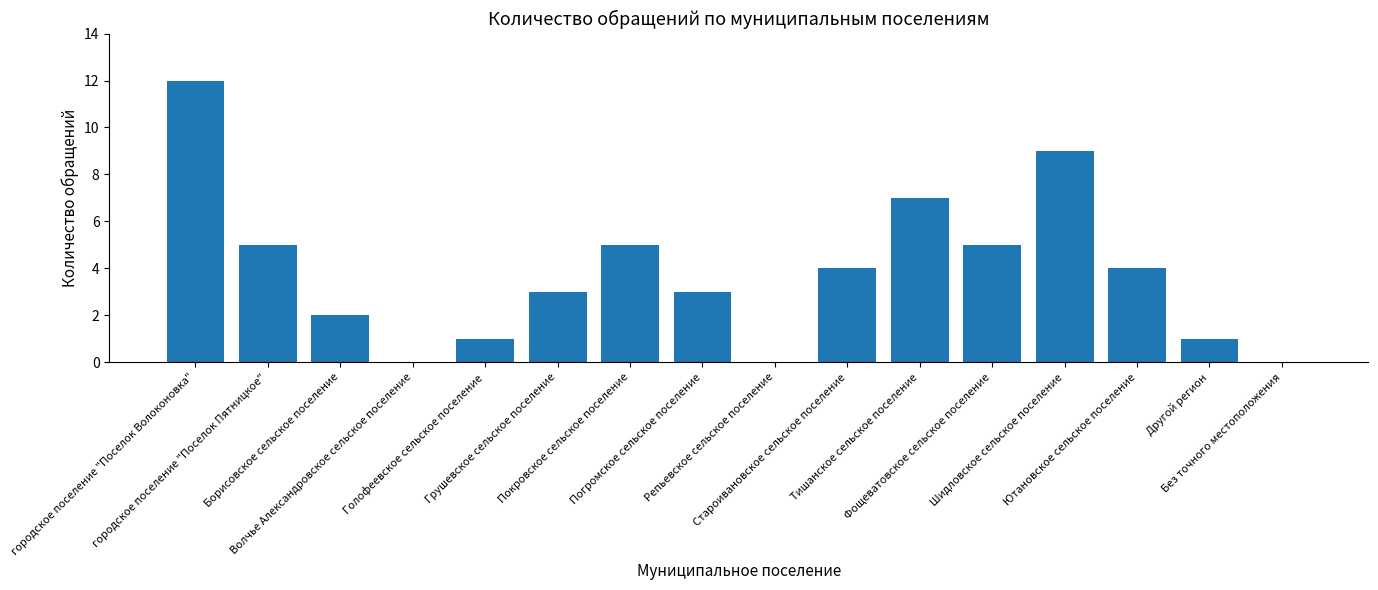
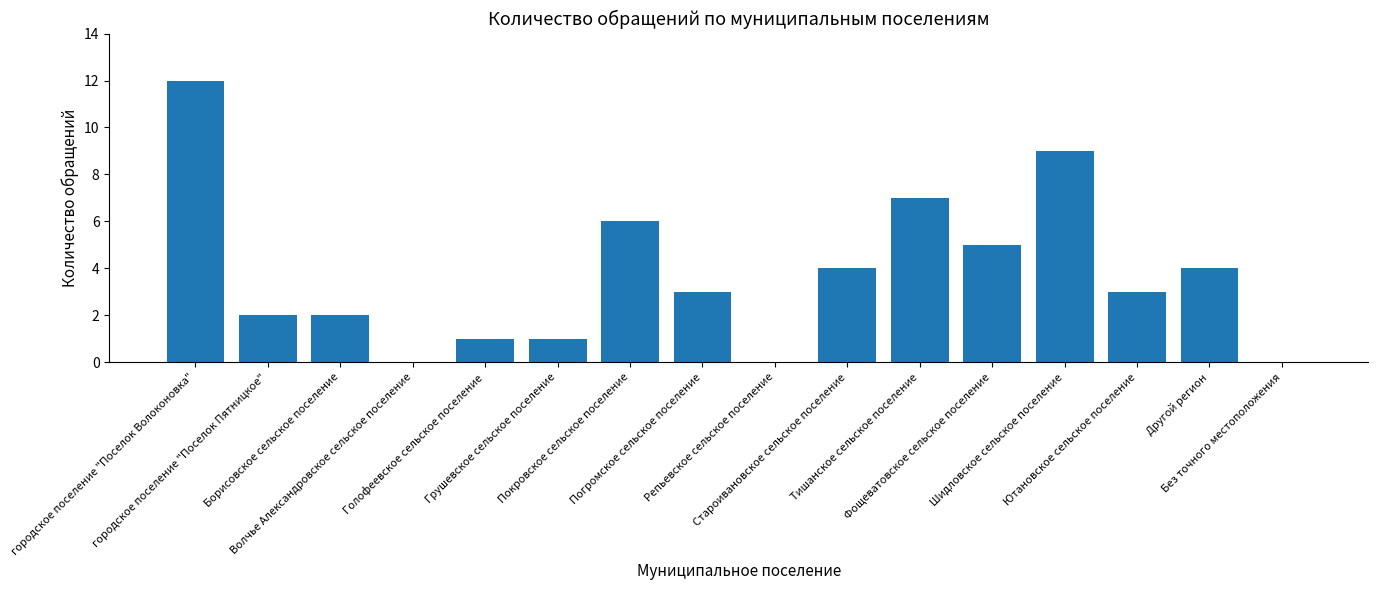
  {
    "городское поселение \"Поселок Волоконовка\"": 12,
-   "городское поселение \"Поселок Пятницкое\"": 5,
+   "городское поселение \"Поселок Пятницкое\"": 2,
    "Борисовское сельское поселение": 2,
    "Волчье Александровское сельское поселение": 0,
    "Голофеевское сельское поселение": 1,
-   "Грушевское сельское поселение": 3,
-   "Покровское сельское поселение": 5,
+   "Грушевское сельское поселение": 1,
+   "Покровское сельское поселение": 6,
    "Погромское сельское поселение": 3,
    "Репьевское сельское поселение": 0,
    "Староивановское сельское поселение": 4,
    "Тишанское сельское поселение": 7,
    "Фощеватовское сельское поселение": 5,
    "Шидловское сельское поселение": 9,
-   "Ютановское сельское поселение": 4,
-   "Другой регион": 1,
+   "Ютановское сельское поселение": 3,
+   "Другой регион": 4,
    "Без точного местоположения": 0
  }
